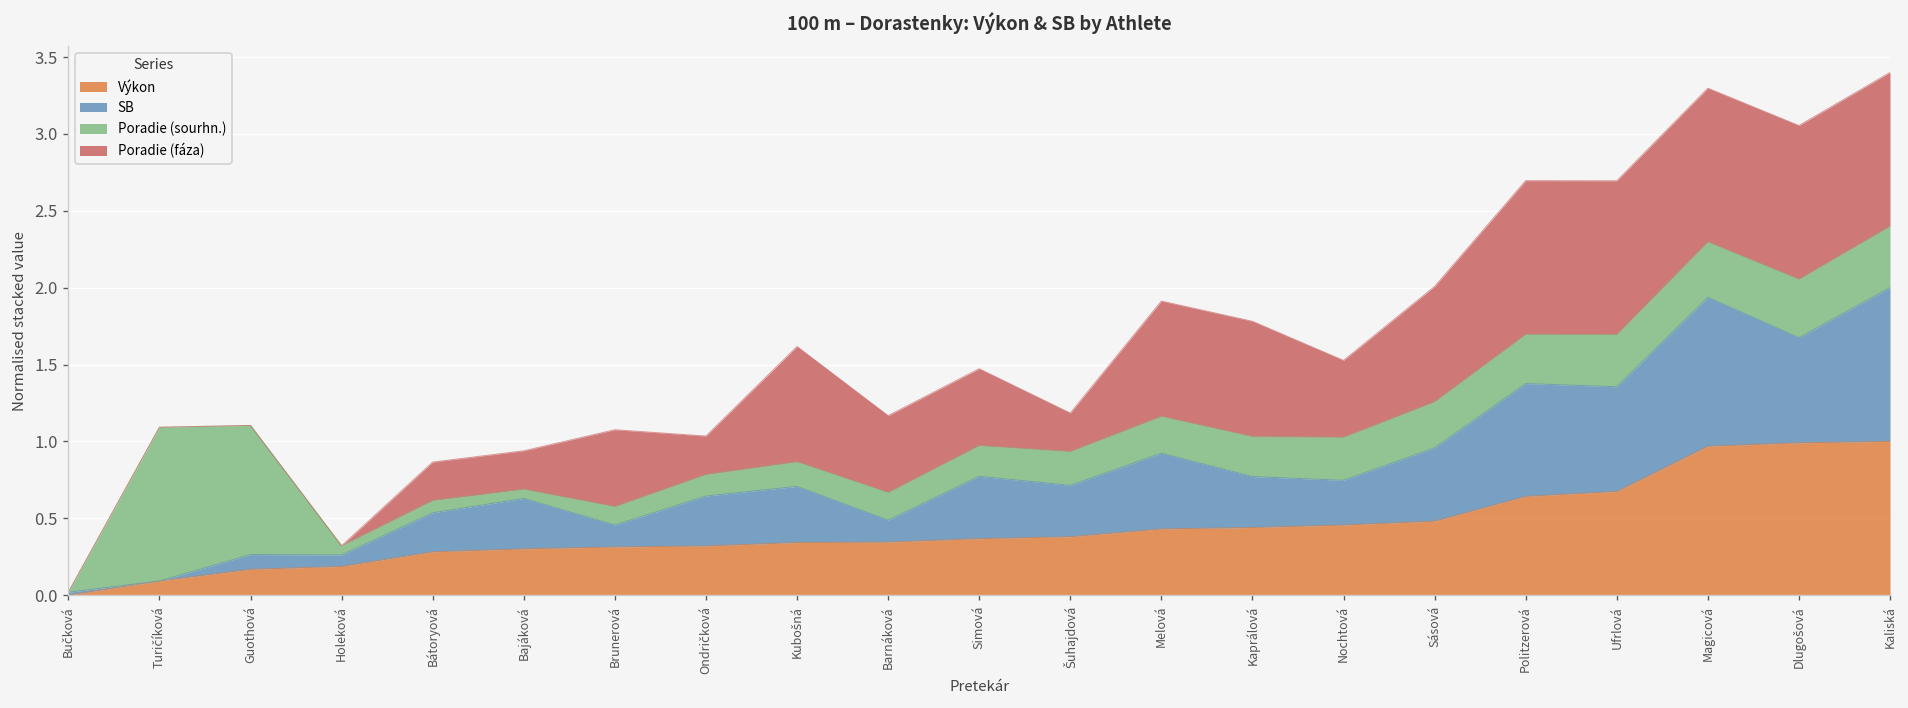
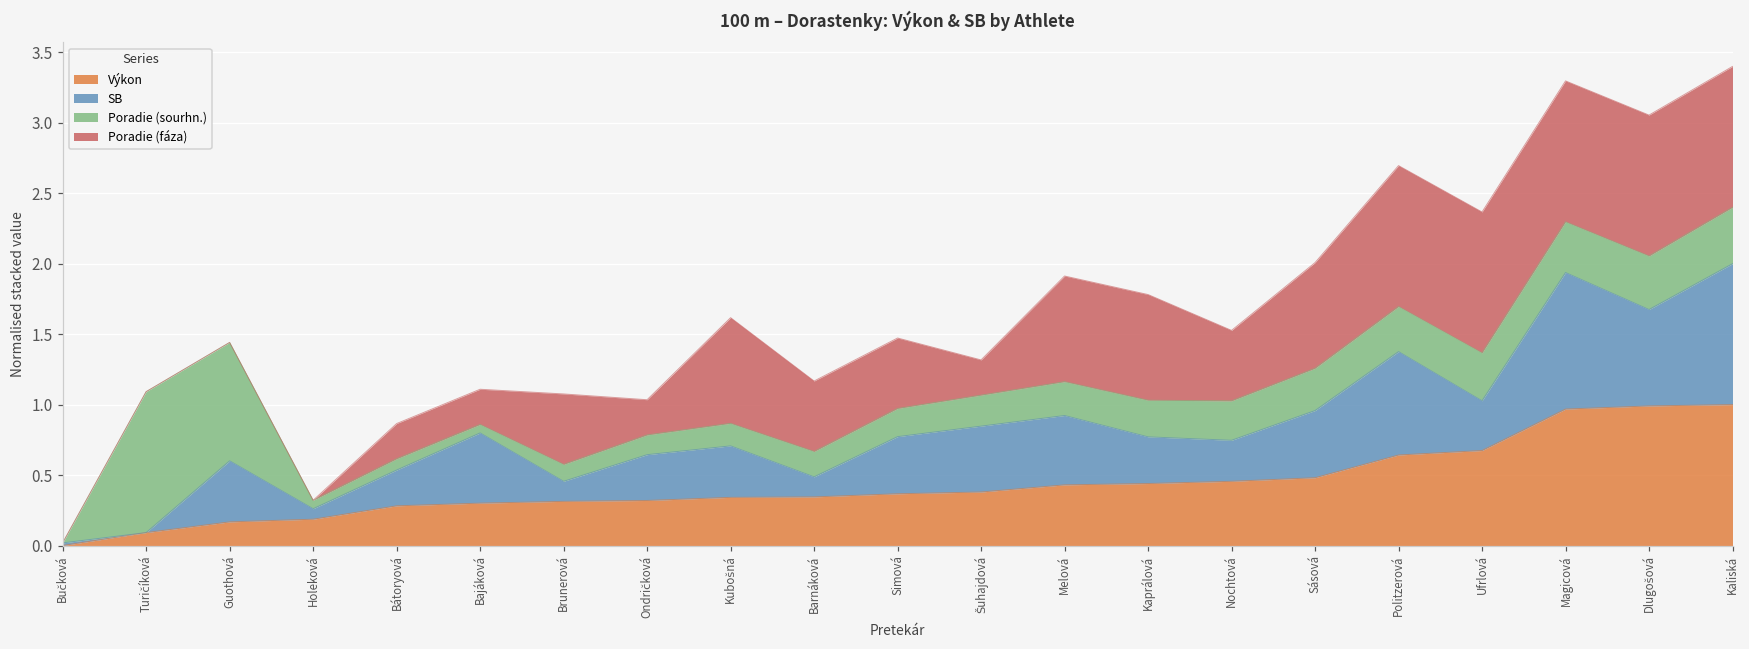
  {
    "SB": {
-     "Guothová": 0.10,
+     "Guothová": 0.43,
      "Holeková": 0.07,
      "Bátoryová": 0.25,
-     "Bajáková": 0.33,
+     "Bajáková": 0.50,
      "Brunerová": 0.14,
      "Ondričková": 0.33,
      "Kubošná": 0.37,
      "Barnáková": 0.14,
      "Simová": 0.41,
-     "Šuhajdová": 0.33,
+     "Šuhajdová": 0.47,
      "Melová": 0.49,
      "Kaprálová": 0.33,
      "Nochtová": 0.29,
      "Sásová": 0.48,
      "Politzerová": 0.73,
-     "Ufrlová": 0.68,
+     "Ufrlová": 0.35,
      "Magicová": 0.97,
      "Dlugošová": 0.68,
      "Kaliská": 1.00
    },
    "Poradie (sourhn.)": {
      "Bátoryová": 0.08,
      "Bajáková": 0.06,
      "Brunerová": 0.12,
      "Ondričková": 0.14,
      "Kubošná": 0.16,
      "Barnáková": 0.18,
      "Simová": 0.20,
      "Šuhajdová": 0.22,
      "Melová": 0.24,
      "Kaprálová": 0.26,
      "Nochtová": 0.28,
      "Sásová": 0.30,
      "Politzerová": 0.32,
      "Ufrlová": 0.34,
      "Magicová": 0.36,
      "Dlugošová": 0.38,
      "Kaliská": 0.40
    }
  }
